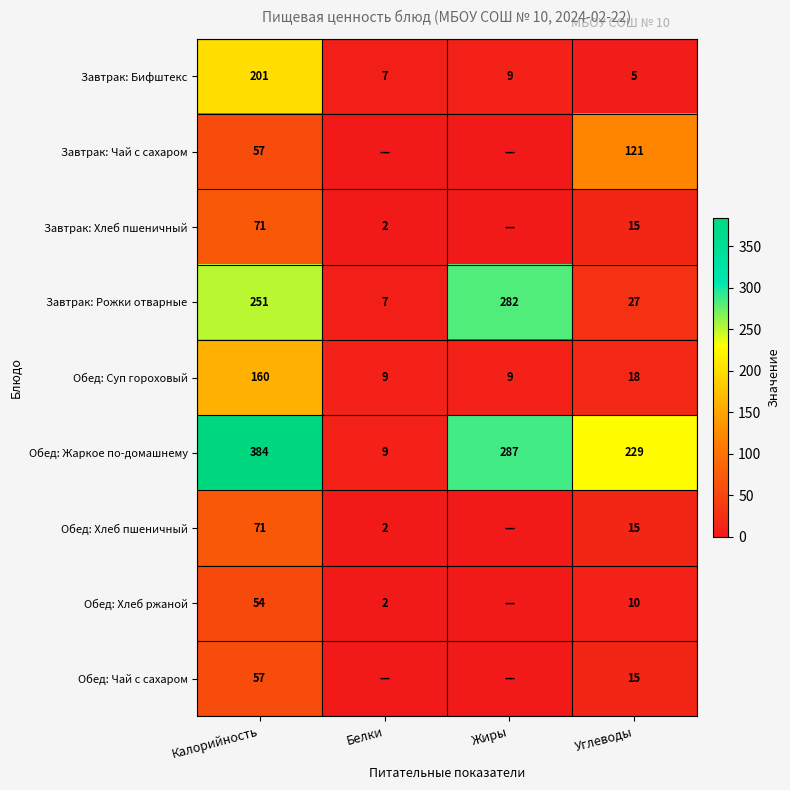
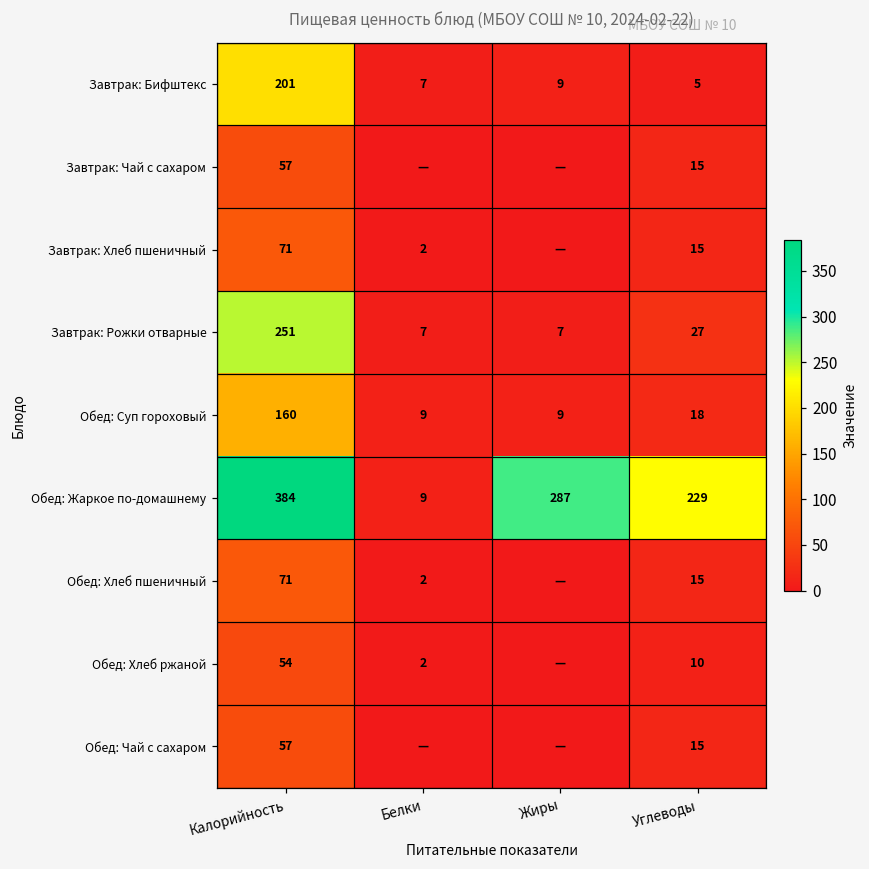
  {
    "Завтрак: Бифштекс": {
      "Калорийность": 201,
      "Белки": 7,
      "Жиры": 9,
      "Углеводы": 5
    },
    "Завтрак: Чай с сахаром": {
      "Калорийность": 57,
-     "Углеводы": 121
+     "Углеводы": 15
    },
    "Завтрак: Хлеб пшеничный": {
      "Калорийность": 71,
      "Белки": 2,
      "Углеводы": 15
    },
    "Завтрак: Рожки отварные": {
      "Калорийность": 251,
      "Белки": 7,
-     "Жиры": 282,
+     "Жиры": 7,
      "Углеводы": 27
    },
    "Обед: Суп гороховый": {
      "Калорийность": 160,
      "Белки": 9,
      "Жиры": 9,
      "Углеводы": 18
    },
    "Обед: Жаркое по-домашнему": {
      "Калорийность": 384,
      "Белки": 9,
      "Жиры": 287,
      "Углеводы": 229
    },
    "Обед: Хлеб пшеничный": {
      "Калорийность": 71,
      "Белки": 2,
      "Углеводы": 15
    },
    "Обед: Хлеб ржаной": {
      "Калорийность": 54,
      "Белки": 2,
      "Углеводы": 10
    },
    "Обед: Чай с сахаром": {
      "Калорийность": 57,
      "Углеводы": 15
    }
  }
